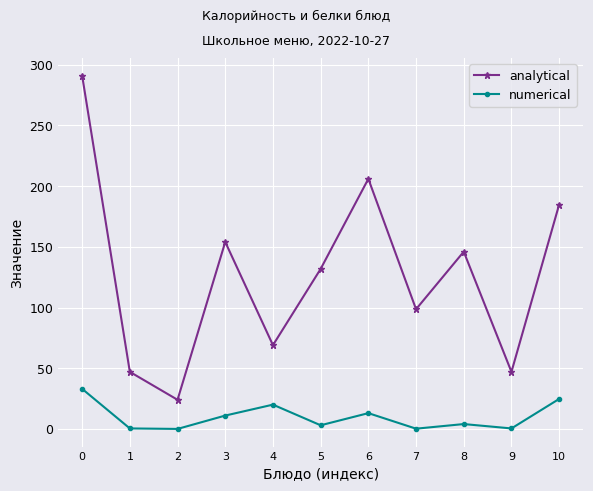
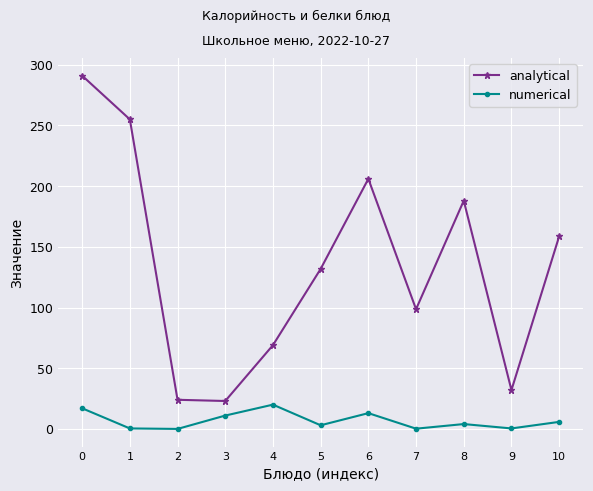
  {
    "analytical": {
      "0": 291,
-     "1": 47,
+     "1": 255,
      "2": 24,
-     "3": 154,
+     "3": 23,
      "4": 69,
      "5": 132,
      "6": 206,
      "7": 99,
-     "8": 146,
-     "9": 47,
-     "10": 185
+     "8": 188,
+     "9": 32,
+     "10": 159
    },
    "numerical": {
-     "0": 33,
+     "0": 17,
      "1": 0,
      "2": 0,
      "3": 11,
      "4": 20,
      "5": 3,
      "6": 13,
      "7": 0,
      "8": 4,
      "9": 0,
-     "10": 25
+     "10": 6
    }
  }
